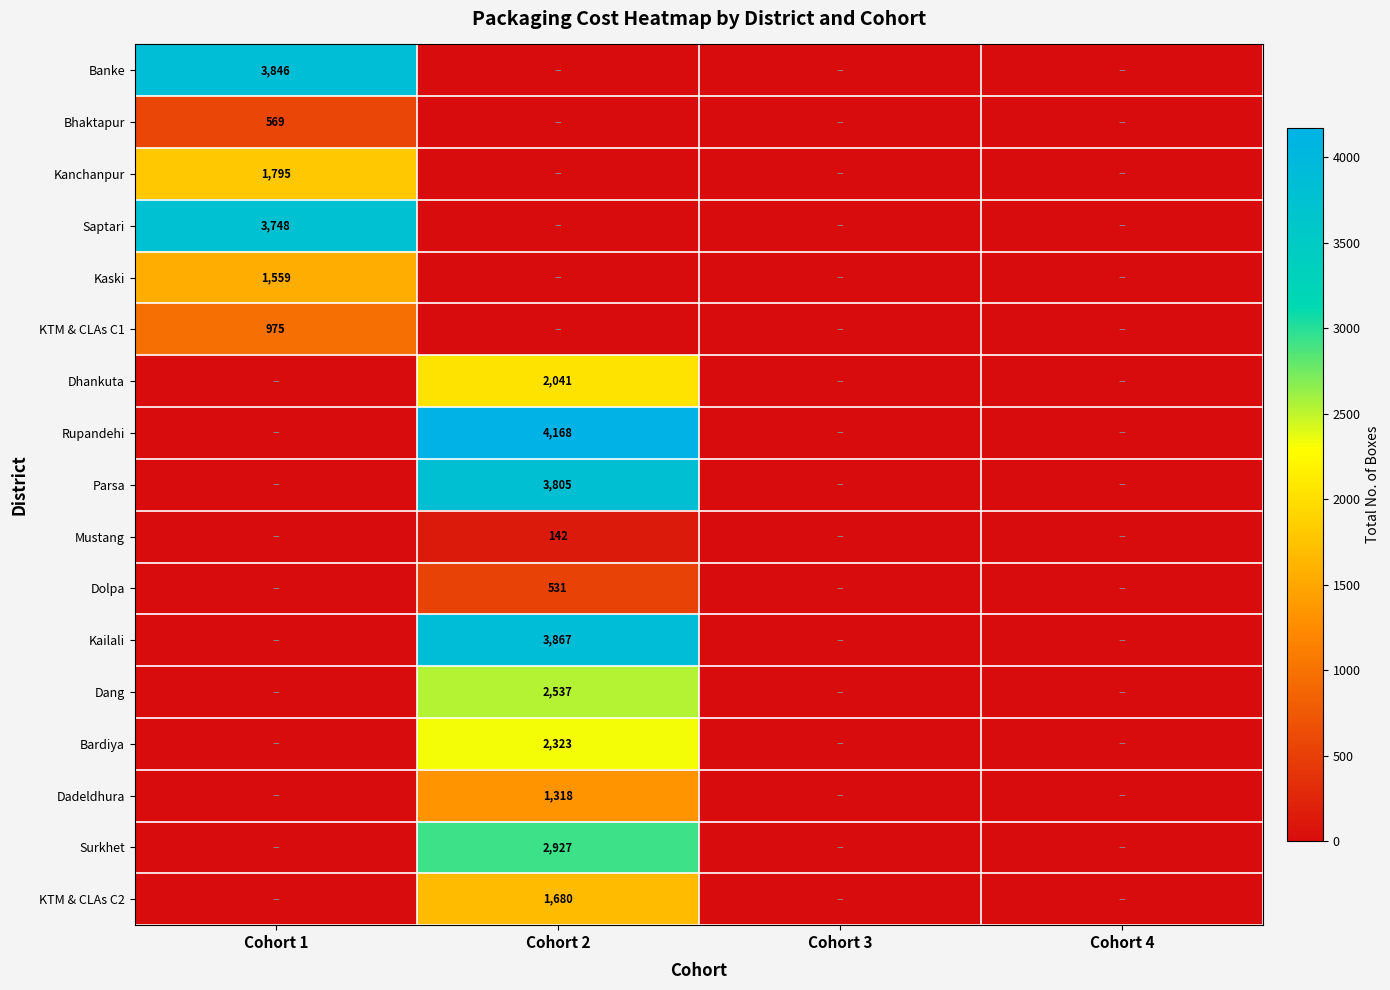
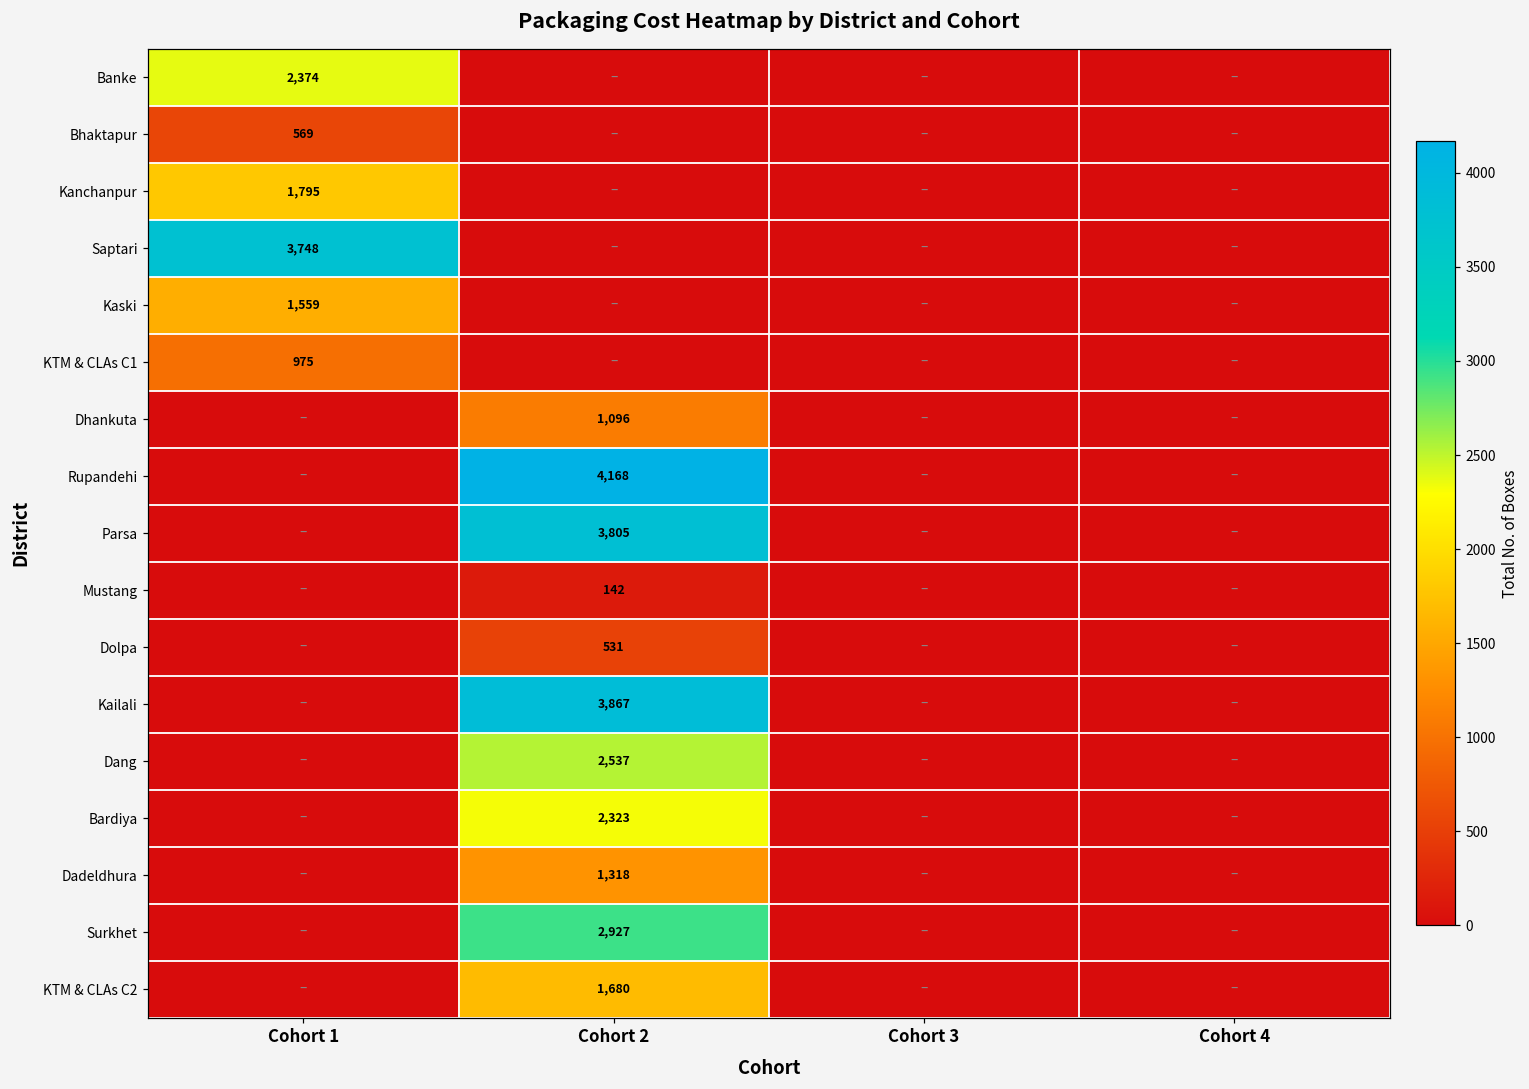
  {
    "Banke": {
-     "Cohort 1": "3,846"
+     "Cohort 1": "2,374"
    },
    "Bhaktapur": {
      "Cohort 1": "569"
    },
    "Kanchanpur": {
      "Cohort 1": "1,795"
    },
    "Saptari": {
      "Cohort 1": "3,748"
    },
    "Kaski": {
      "Cohort 1": "1,559"
    },
    "KTM & CLAs C1": {
      "Cohort 1": "975"
    },
    "Dhankuta": {
-     "Cohort 2": "2,041"
+     "Cohort 2": "1,096"
    },
    "Rupandehi": {
      "Cohort 2": "4,168"
    },
    "Parsa": {
      "Cohort 2": "3,805"
    },
    "Mustang": {
      "Cohort 2": "142"
    },
    "Dolpa": {
      "Cohort 2": "531"
    },
    "Kailali": {
      "Cohort 2": "3,867"
    },
    "Dang": {
      "Cohort 2": "2,537"
    },
    "Bardiya": {
      "Cohort 2": "2,323"
    },
    "Dadeldhura": {
      "Cohort 2": "1,318"
    },
    "Surkhet": {
      "Cohort 2": "2,927"
    },
    "KTM & CLAs C2": {
      "Cohort 2": "1,680"
    }
  }
